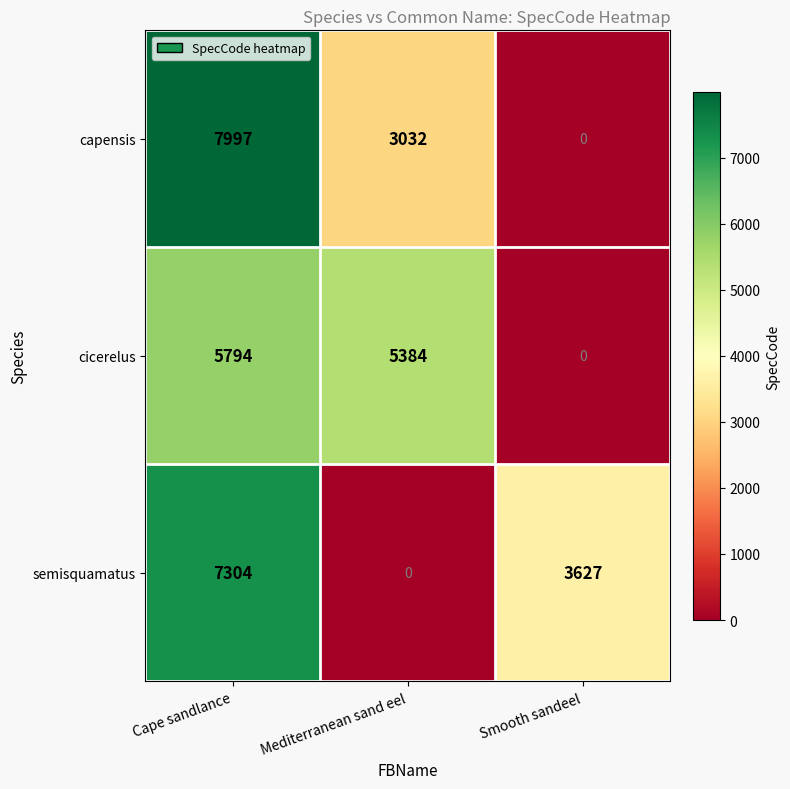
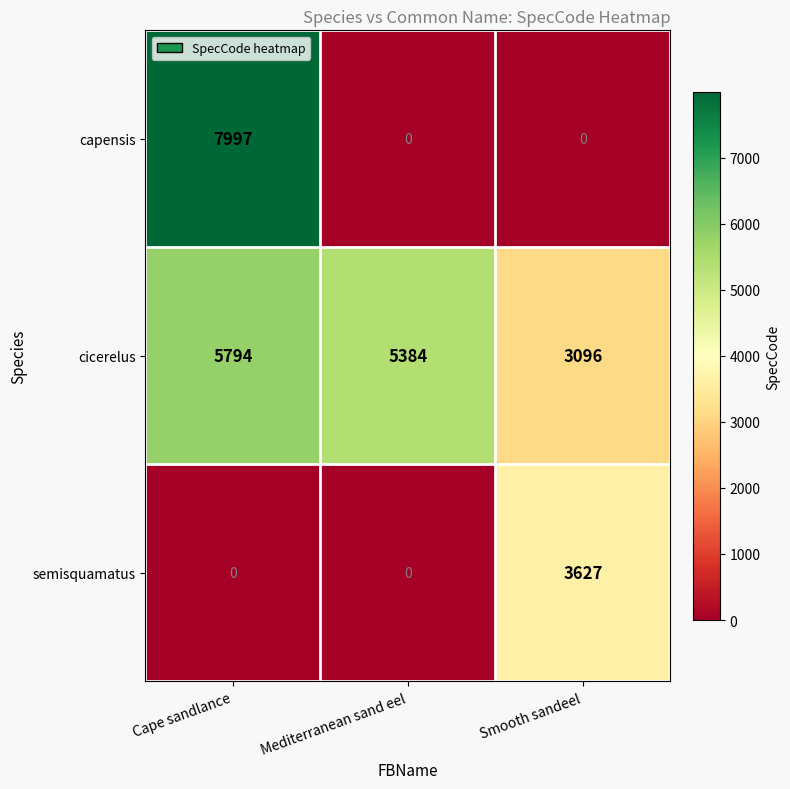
  {
    "capensis": {
      "Cape sandlance": 7997,
-     "Mediterranean sand eel": 3032,
+     "Mediterranean sand eel": 0,
      "Smooth sandeel": 0
    },
    "cicerelus": {
      "Cape sandlance": 5794,
      "Mediterranean sand eel": 5384,
-     "Smooth sandeel": 0
+     "Smooth sandeel": 3096
    },
    "semisquamatus": {
-     "Cape sandlance": 7304,
+     "Cape sandlance": 0,
      "Mediterranean sand eel": 0,
      "Smooth sandeel": 3627
    }
  }
